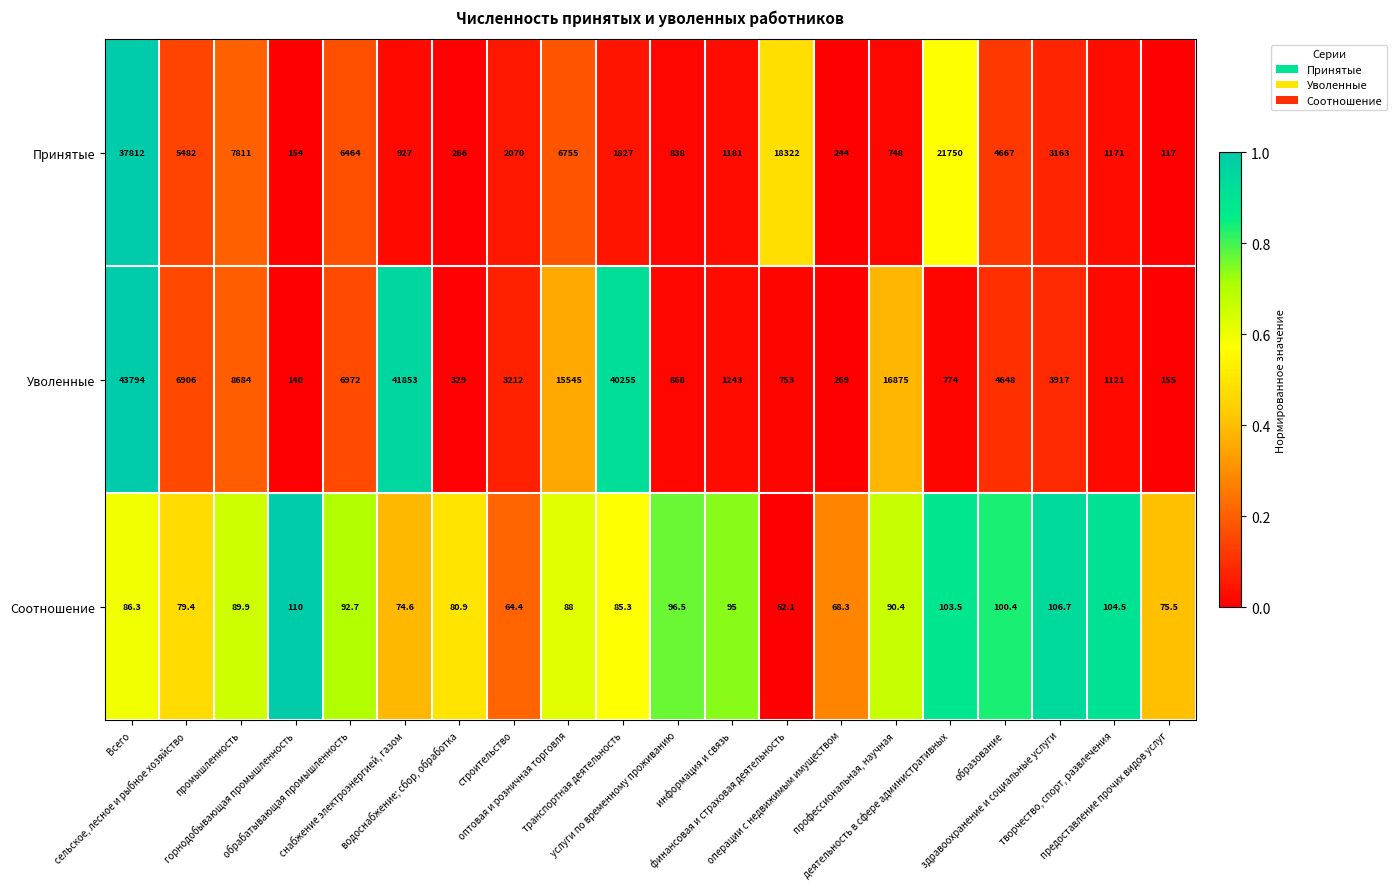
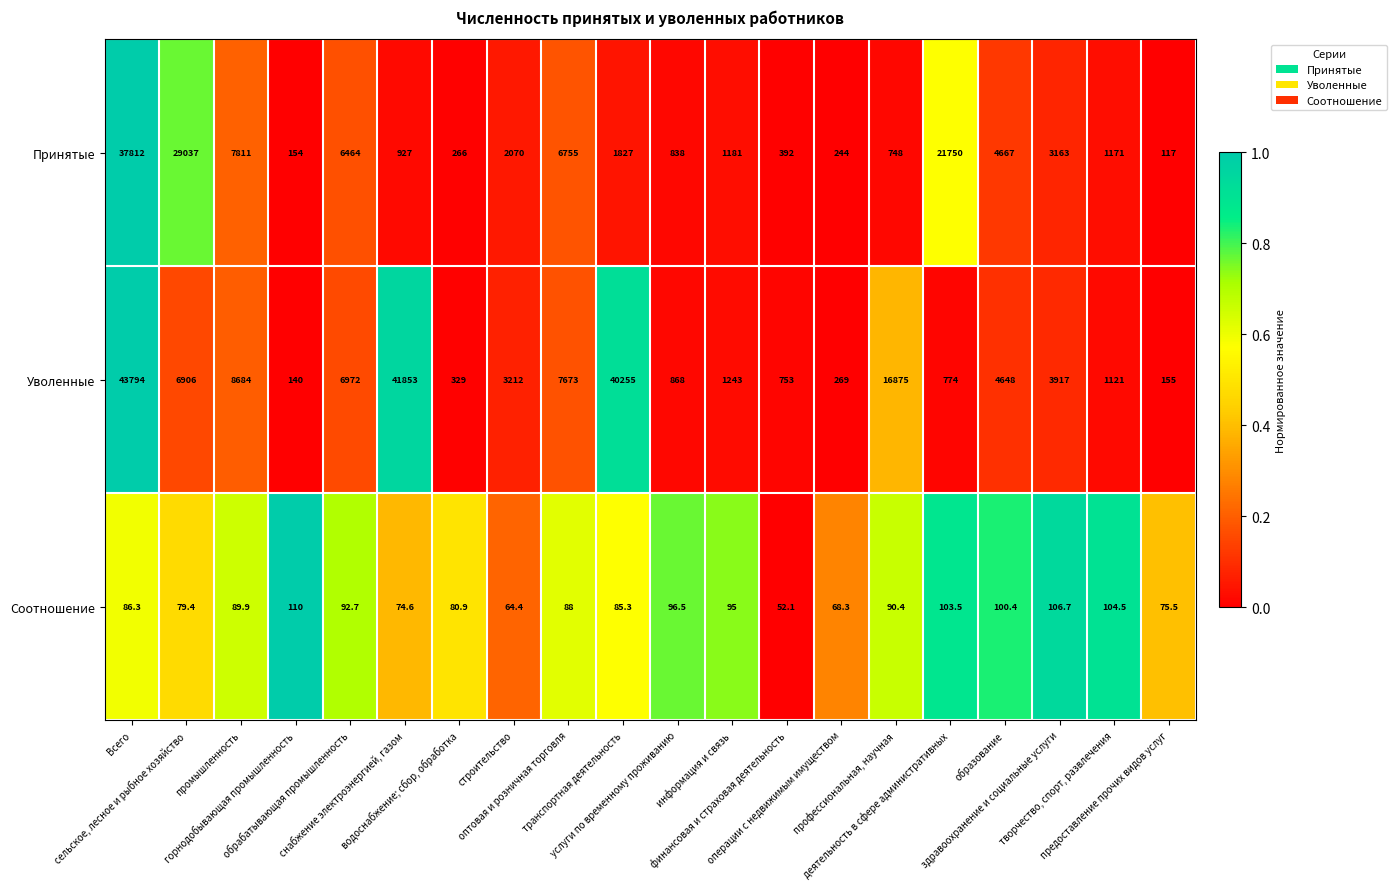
  {
    "Принятые": {
      "Всего": 37812,
-     "сельское, лесное и рыбное хозяйство": 5482,
+     "сельское, лесное и рыбное хозяйство": 29037,
      "промышленность": 7811,
      "горнодобывающая промышленность": 154,
      "обрабатывающая промышленность": 6464,
      "снабжение электроэнергией, газом": 927,
      "водоснабжение; сбор, обработка": 266,
      "строительство": 2070,
      "оптовая и розничная торговля": 6755,
      "транспортная деятельность": 1827,
      "услуги по временному проживанию": 838,
      "информация и связь": 1181,
-     "финансовая и страховая деятельность": 18322,
+     "финансовая и страховая деятельность": 392,
      "операции с недвижимым имуществом": 244,
      "профессиональная, научная": 748,
      "деятельность в сфере административных": 21750,
      "образование": 4667,
      "здравоохранение и социальные услуги": 3163,
      "творчество, спорт, развлечения": 1171,
      "предоставление прочих видов услуг": 117
    },
    "Уволенные": {
      "Всего": 43794,
      "сельское, лесное и рыбное хозяйство": 6906,
      "промышленность": 8684,
      "горнодобывающая промышленность": 140,
      "обрабатывающая промышленность": 6972,
      "снабжение электроэнергией, газом": 41853,
      "водоснабжение; сбор, обработка": 329,
      "строительство": 3212,
-     "оптовая и розничная торговля": 15545,
+     "оптовая и розничная торговля": 7673,
      "транспортная деятельность": 40255,
      "услуги по временному проживанию": 868,
      "информация и связь": 1243,
      "финансовая и страховая деятельность": 753,
      "операции с недвижимым имуществом": 269,
      "профессиональная, научная": 16875,
      "деятельность в сфере административных": 774,
      "образование": 4648,
      "здравоохранение и социальные услуги": 3917,
      "творчество, спорт, развлечения": 1121,
      "предоставление прочих видов услуг": 155
    },
    "Соотношение": {
      "Всего": 86.3,
      "сельское, лесное и рыбное хозяйство": 79.4,
      "промышленность": 89.9,
      "горнодобывающая промышленность": 110,
      "обрабатывающая промышленность": 92.7,
      "снабжение электроэнергией, газом": 74.6,
      "водоснабжение; сбор, обработка": 80.9,
      "строительство": 64.4,
      "оптовая и розничная торговля": 88,
      "транспортная деятельность": 85.3,
      "услуги по временному проживанию": 96.5,
      "информация и связь": 95,
      "финансовая и страховая деятельность": 52.1,
      "операции с недвижимым имуществом": 68.3,
      "профессиональная, научная": 90.4,
      "деятельность в сфере административных": 103.5,
      "образование": 100.4,
      "здравоохранение и социальные услуги": 106.7,
      "творчество, спорт, развлечения": 104.5,
      "предоставление прочих видов услуг": 75.5
    }
  }
